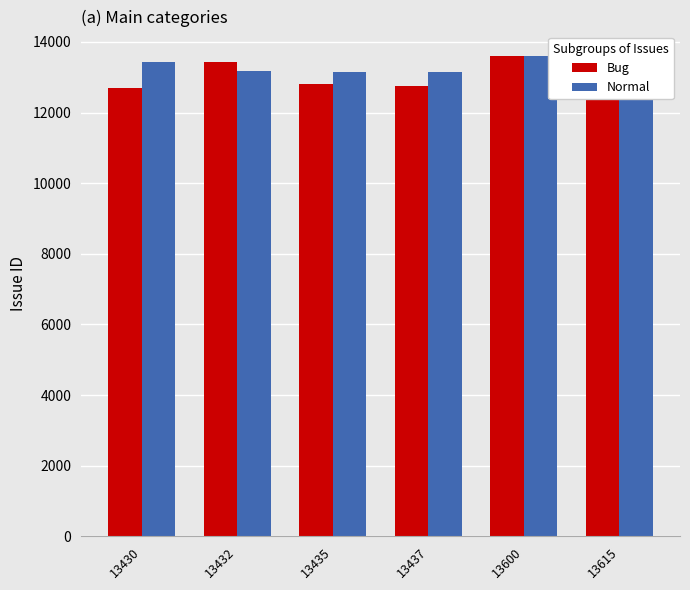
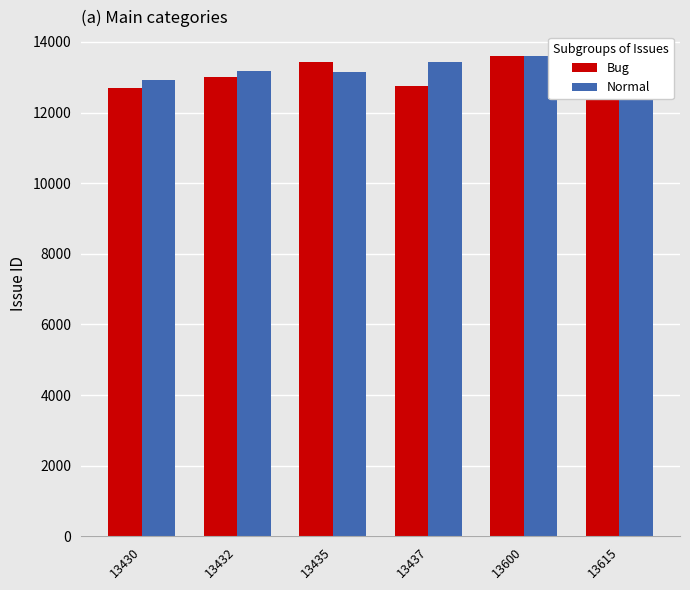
  {
    "Bug": {
      "13430": 12700,
-     "13432": 13400,
-     "13435": 12800,
+     "13432": 13000,
+     "13435": 13400,
      "13437": 12800,
      "13600": 13600
    },
    "Normal": {
-     "13430": 13400,
+     "13430": 12900,
      "13432": 13200,
      "13435": 13200,
-     "13437": 13200,
+     "13437": 13400,
      "13600": 13600
    }
  }
